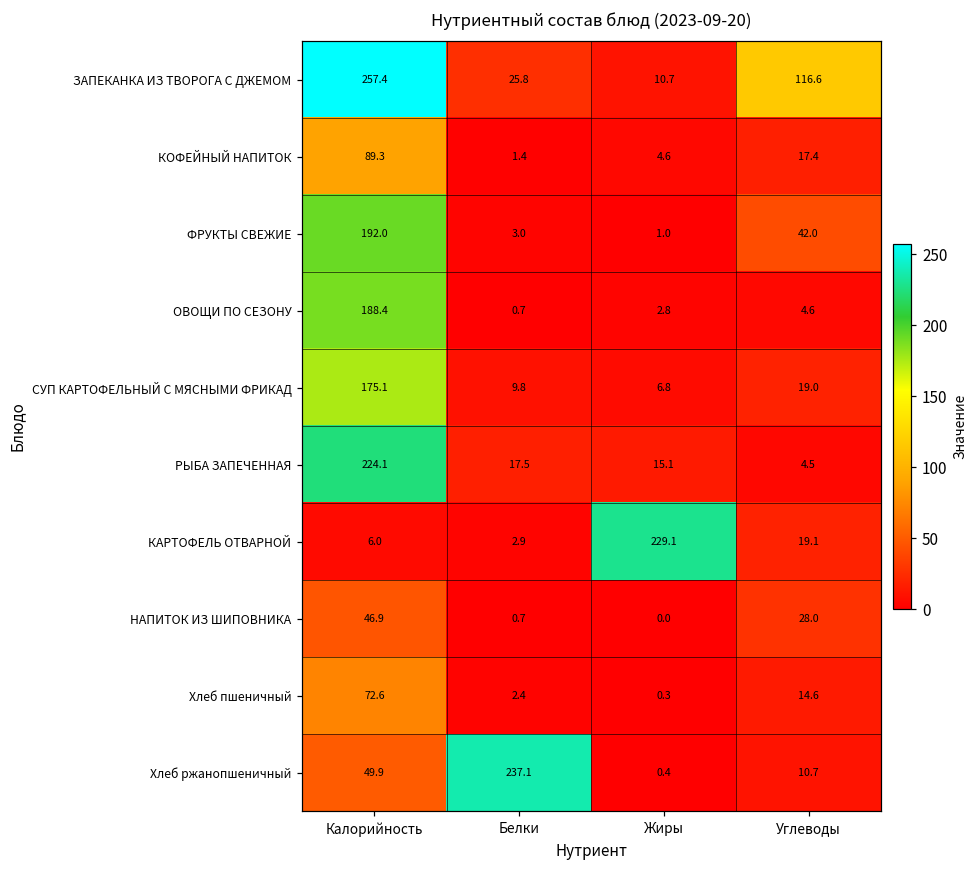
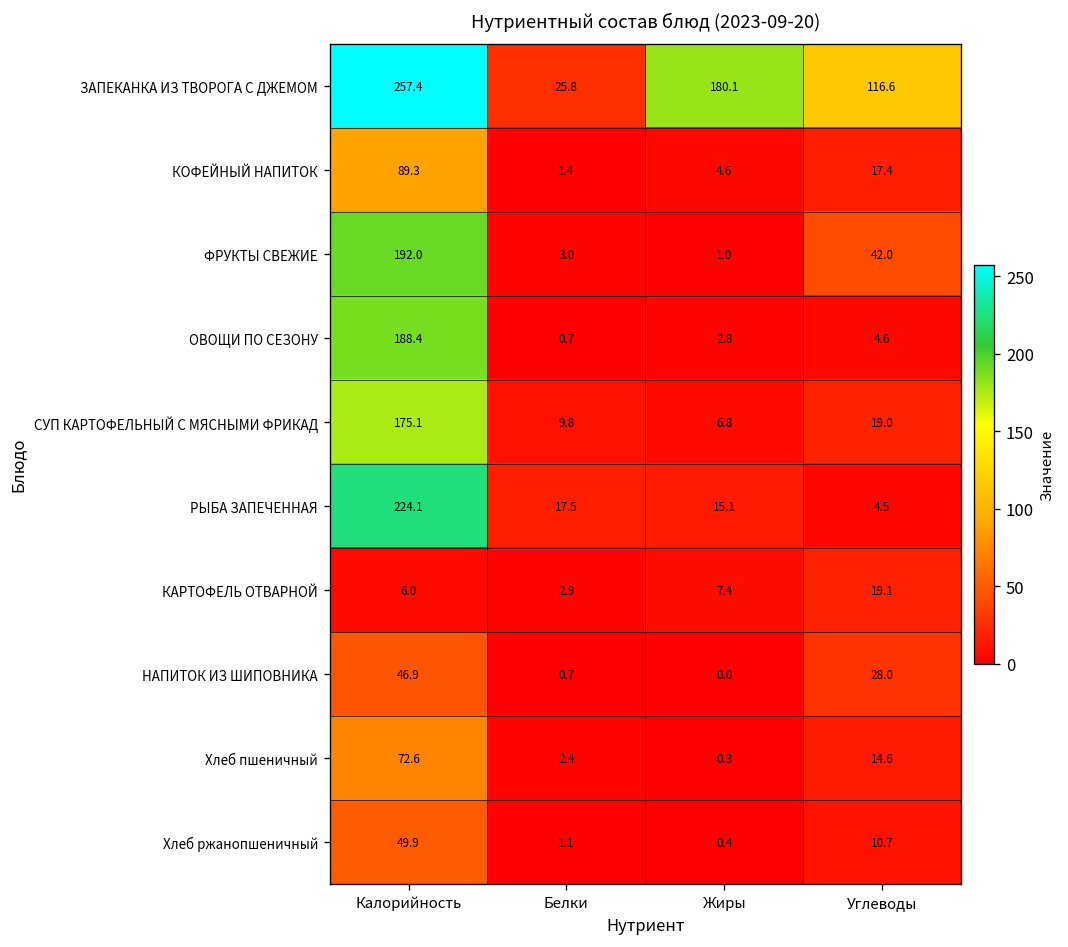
  {
    "ЗАПЕКАНКА ИЗ ТВОРОГА С ДЖЕМОМ": {
      "Калорийность": 257.4,
      "Белки": 25.8,
-     "Жиры": 10.7,
+     "Жиры": 180.1,
      "Углеводы": 116.6
    },
    "КОФЕЙНЫЙ НАПИТОК": {
      "Калорийность": 89.3,
      "Белки": 1.4,
      "Жиры": 4.6,
      "Углеводы": 17.4
    },
    "ФРУКТЫ СВЕЖИЕ": {
      "Калорийность": 192.0,
      "Белки": 3.0,
      "Жиры": 1.0,
      "Углеводы": 42.0
    },
    "ОВОЩИ ПО СЕЗОНУ": {
      "Калорийность": 188.4,
      "Белки": 0.7,
      "Жиры": 2.8,
      "Углеводы": 4.6
    },
    "СУП КАРТОФЕЛЬНЫЙ С МЯСНЫМИ ФРИКАД": {
      "Калорийность": 175.1,
      "Белки": 9.8,
      "Жиры": 6.8,
      "Углеводы": 19.0
    },
    "РЫБА ЗАПЕЧЕННАЯ": {
      "Калорийность": 224.1,
      "Белки": 17.5,
      "Жиры": 15.1,
      "Углеводы": 4.5
    },
    "КАРТОФЕЛЬ ОТВАРНОЙ": {
      "Калорийность": 6.0,
      "Белки": 2.9,
-     "Жиры": 229.1,
+     "Жиры": 7.4,
      "Углеводы": 19.1
    },
    "НАПИТОК ИЗ ШИПОВНИКА": {
      "Калорийность": 46.9,
      "Белки": 0.7,
      "Жиры": 0.0,
      "Углеводы": 28.0
    },
    "Хлеб пшеничный": {
      "Калорийность": 72.6,
      "Белки": 2.4,
      "Жиры": 0.3,
      "Углеводы": 14.6
    },
    "Хлеб ржанопшеничный": {
      "Калорийность": 49.9,
-     "Белки": 237.1,
+     "Белки": 1.1,
      "Жиры": 0.4,
      "Углеводы": 10.7
    }
  }
